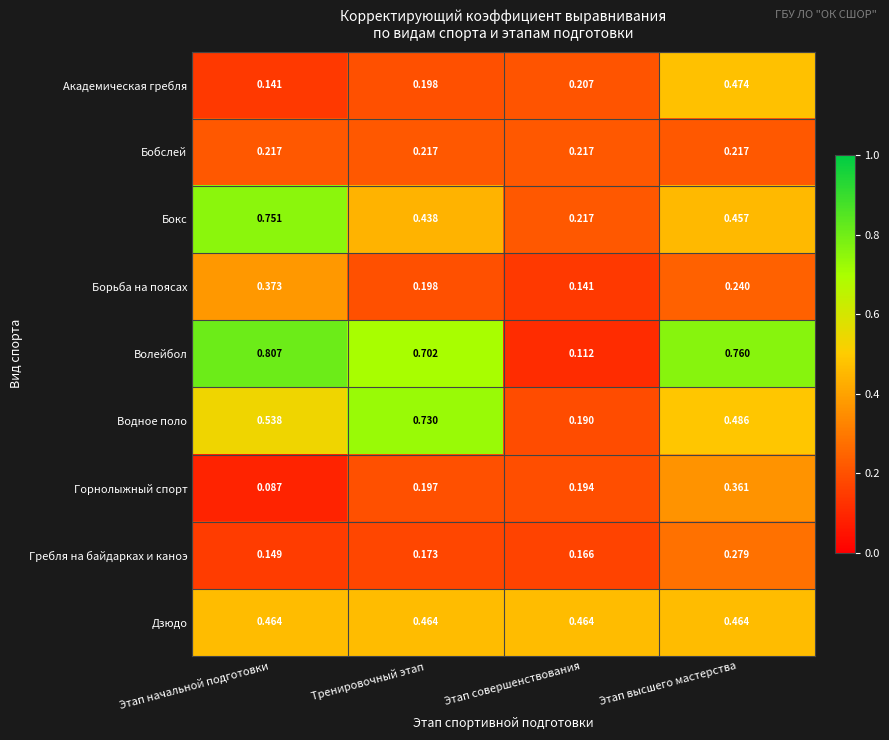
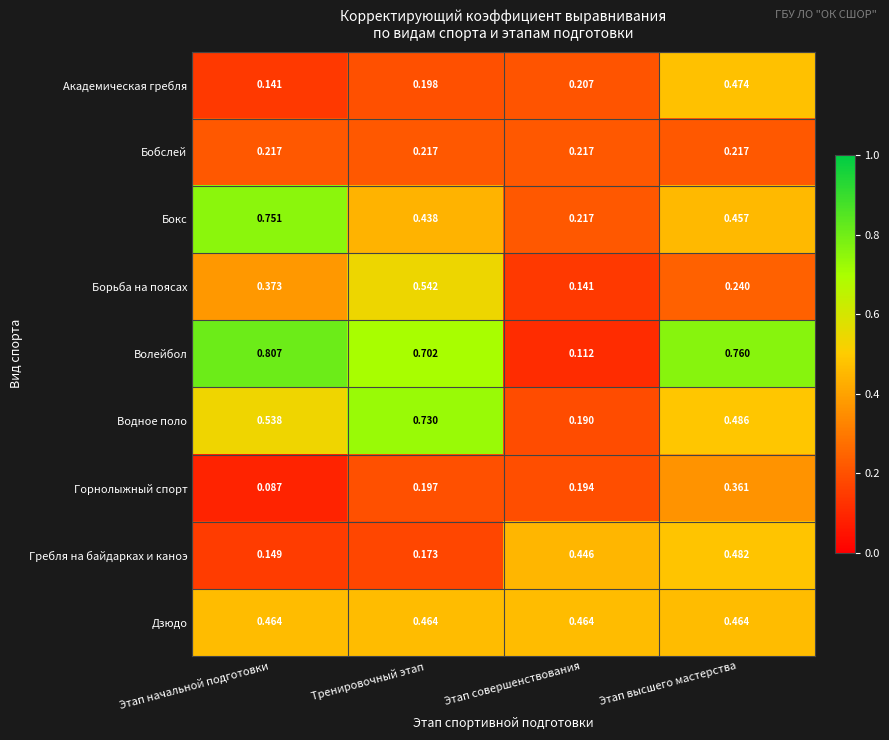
  {
    "Академическая гребля": {
      "Этап начальной подготовки": 0.141,
      "Тренировочный этап": 0.198,
      "Этап совершенствования": 0.207,
      "Этап высшего мастерства": 0.474
    },
    "Бобслей": {
      "Этап начальной подготовки": 0.217,
      "Тренировочный этап": 0.217,
      "Этап совершенствования": 0.217,
      "Этап высшего мастерства": 0.217
    },
    "Бокс": {
      "Этап начальной подготовки": 0.751,
      "Тренировочный этап": 0.438,
      "Этап совершенствования": 0.217,
      "Этап высшего мастерства": 0.457
    },
    "Борьба на поясах": {
      "Этап начальной подготовки": 0.373,
-     "Тренировочный этап": 0.198,
+     "Тренировочный этап": 0.542,
      "Этап совершенствования": 0.141,
      "Этап высшего мастерства": 0.240
    },
    "Волейбол": {
      "Этап начальной подготовки": 0.807,
      "Тренировочный этап": 0.702,
      "Этап совершенствования": 0.112,
      "Этап высшего мастерства": 0.760
    },
    "Водное поло": {
      "Этап начальной подготовки": 0.538,
      "Тренировочный этап": 0.730,
      "Этап совершенствования": 0.190,
      "Этап высшего мастерства": 0.486
    },
    "Горнолыжный спорт": {
      "Этап начальной подготовки": 0.087,
      "Тренировочный этап": 0.197,
      "Этап совершенствования": 0.194,
      "Этап высшего мастерства": 0.361
    },
    "Гребля на байдарках и каноэ": {
      "Этап начальной подготовки": 0.149,
      "Тренировочный этап": 0.173,
-     "Этап совершенствования": 0.166,
-     "Этап высшего мастерства": 0.279
+     "Этап совершенствования": 0.446,
+     "Этап высшего мастерства": 0.482
    },
    "Дзюдо": {
      "Этап начальной подготовки": 0.464,
      "Тренировочный этап": 0.464,
      "Этап совершенствования": 0.464,
      "Этап высшего мастерства": 0.464
    }
  }
